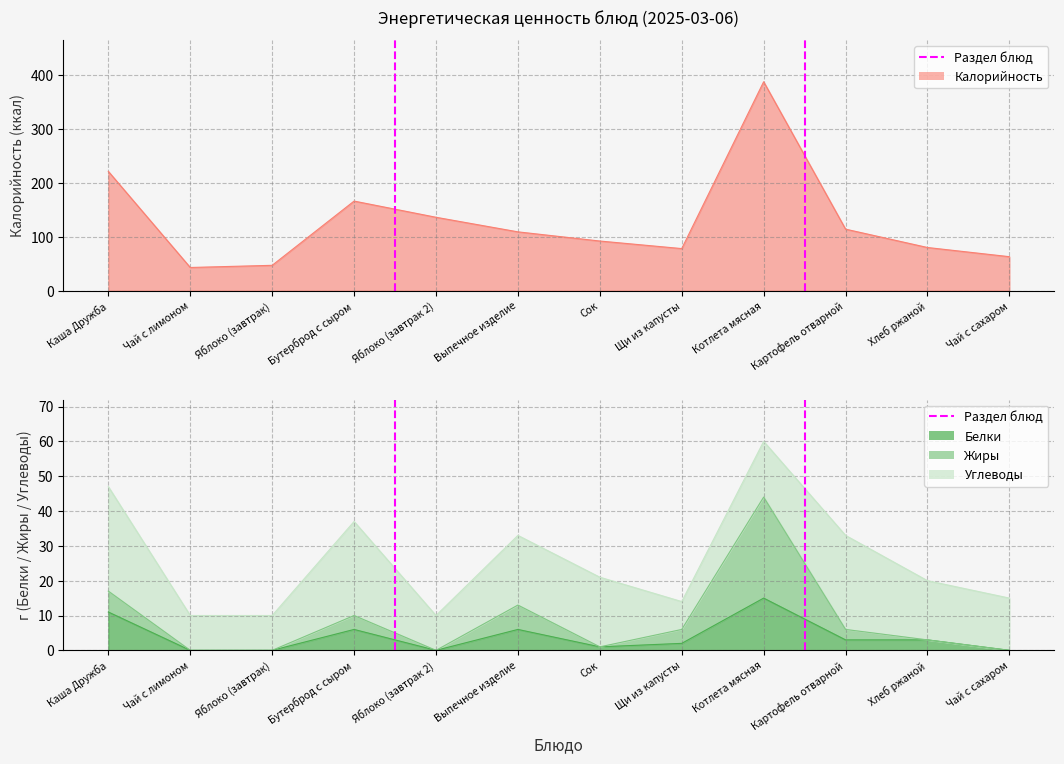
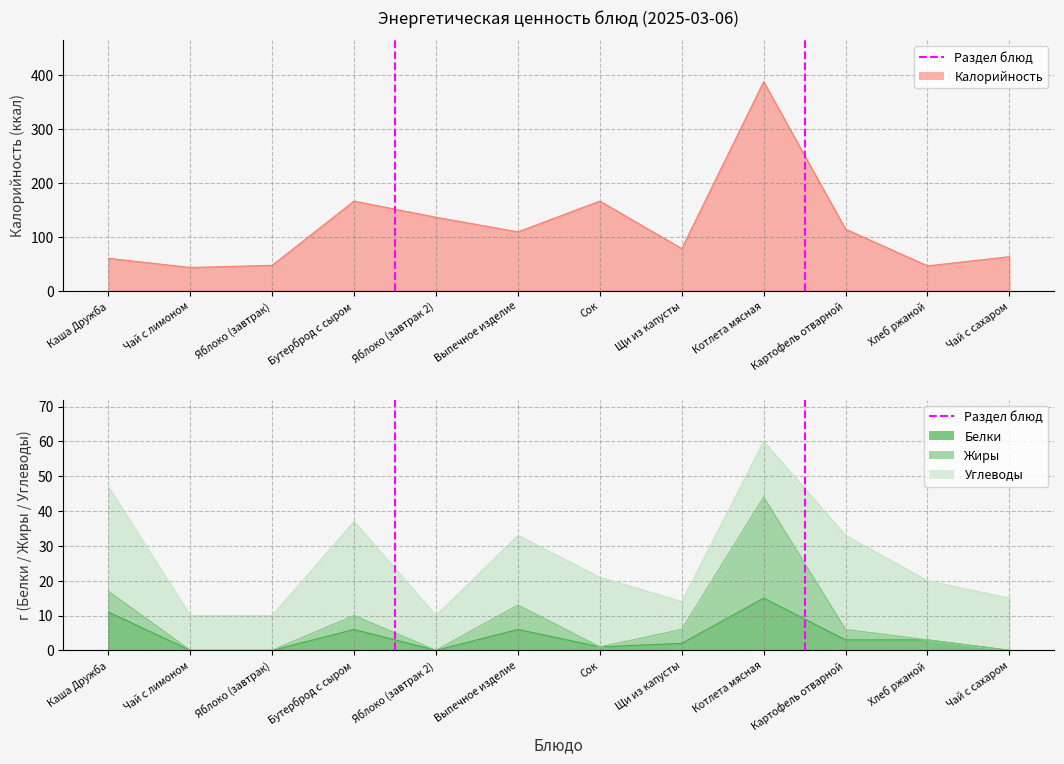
  {
    "Энергетическая ценность блюд (2025-03-06)": {
-     "Каша Дружба": 220,
+     "Каша Дружба": 60,
      "Чай с лимоном": 40,
      "Яблоко (завтрак)": 50,
      "Бутерброд с сыром": 170,
      "Яблоко (завтрак 2)": 140,
      "Выпечное изделие": 110,
-     "Сок": 90,
+     "Сок": 170,
      "Щи из капусты": 80,
      "Котлета мясная": 390,
      "Картофель отварной": 110,
-     "Хлеб ржаной": 80,
+     "Хлеб ржаной": 50,
      "Чай с сахаром": 60
    }
  }
